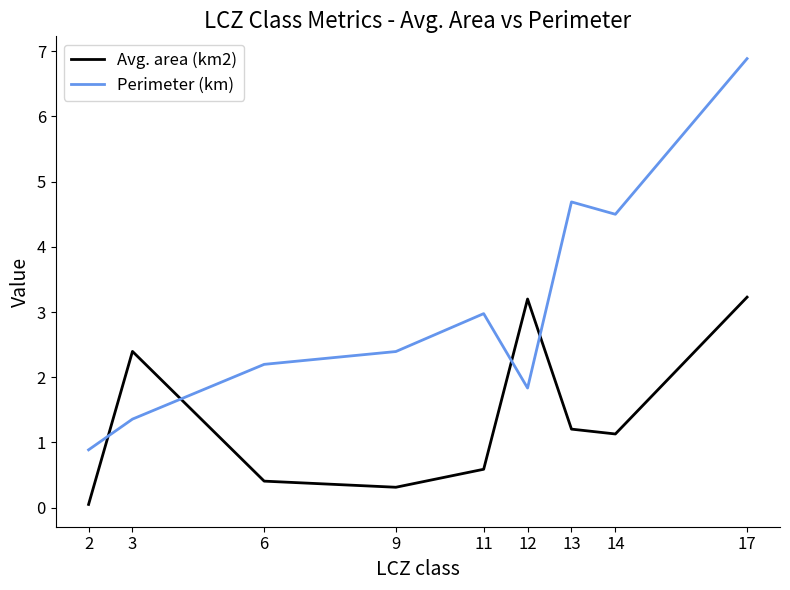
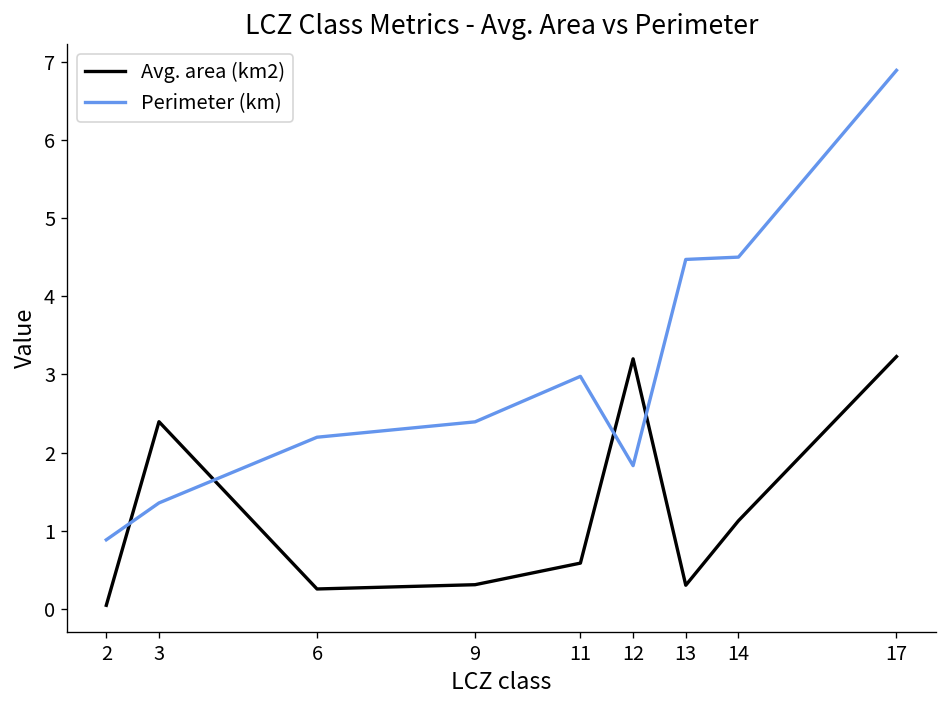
  {
    "Avg. area (km2)": {
      "2": 0.0,
      "3": 2.4,
-     "6": 0.4,
+     "6": 0.3,
      "9": 0.3,
      "11": 0.6,
      "12": 3.2,
-     "13": 1.2,
+     "13": 0.3,
      "14": 1.1,
      "17": 3.2
    },
    "Perimeter (km)": {
      "2": 0.9,
      "3": 1.4,
      "6": 2.2,
      "9": 2.4,
      "11": 3.0,
      "12": 1.8,
-     "13": 4.7,
+     "13": 4.5,
      "14": 4.5,
      "17": 6.9
    }
  }
